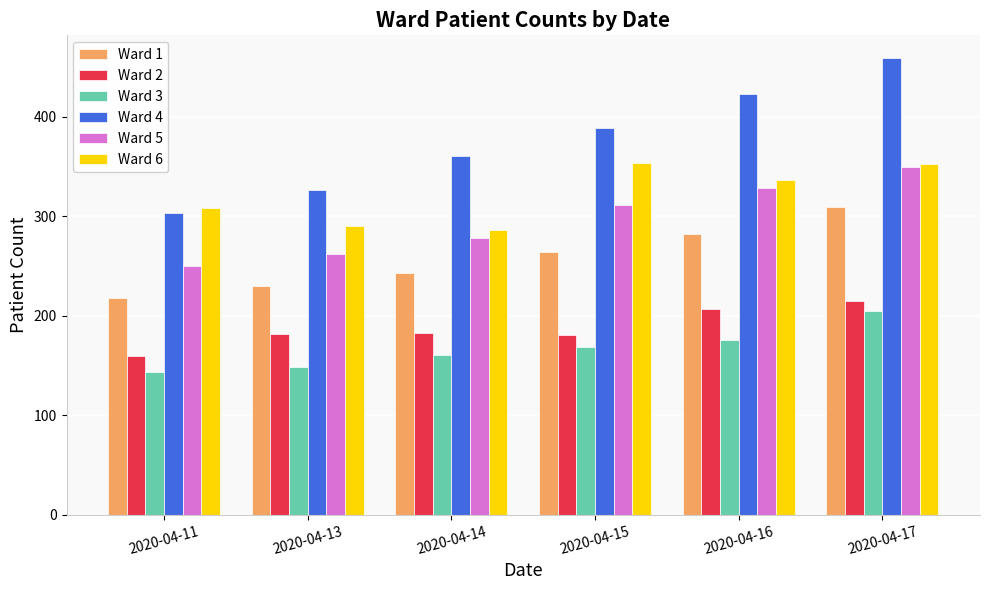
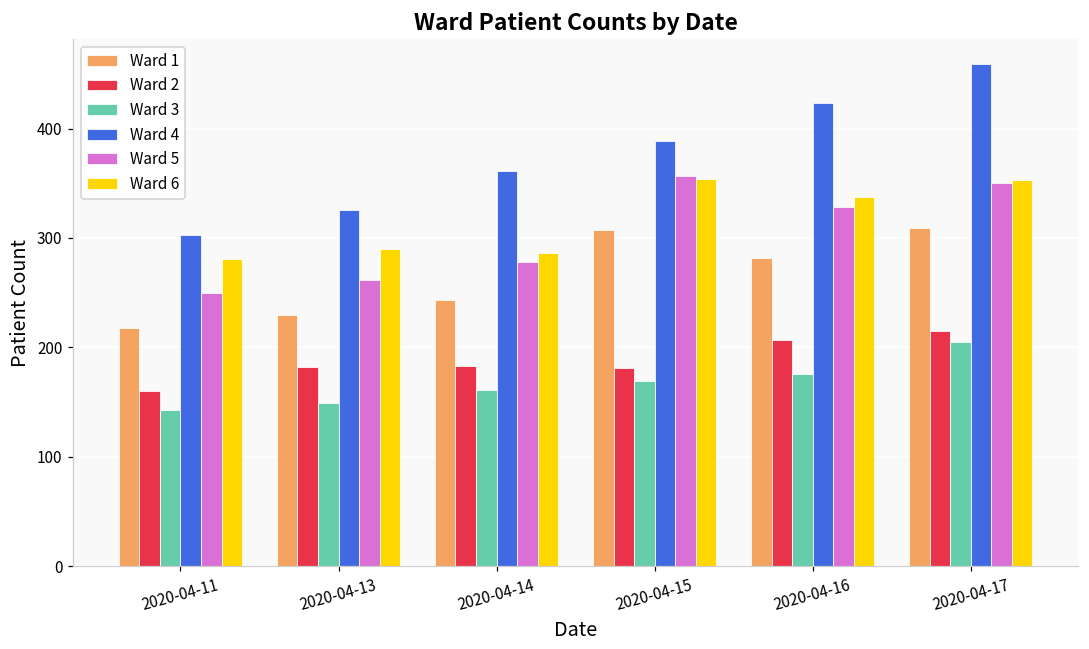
  {
    "Ward 1": {
      "2020-04-11": 220,
      "2020-04-13": 230,
      "2020-04-14": 240,
-     "2020-04-15": 260,
+     "2020-04-15": 310,
      "2020-04-16": 280,
      "2020-04-17": 310
    },
    "Ward 2": {
      "2020-04-11": 160,
      "2020-04-13": 180,
      "2020-04-14": 180,
      "2020-04-15": 180,
      "2020-04-16": 210,
      "2020-04-17": 220
    },
    "Ward 3": {
      "2020-04-11": 140,
      "2020-04-13": 150,
      "2020-04-14": 160,
      "2020-04-15": 170,
      "2020-04-16": 180,
      "2020-04-17": 210
    },
    "Ward 4": {
      "2020-04-11": 300,
      "2020-04-13": 330,
      "2020-04-14": 360,
      "2020-04-15": 390,
      "2020-04-16": 420,
      "2020-04-17": 460
    },
    "Ward 5": {
      "2020-04-11": 250,
      "2020-04-13": 260,
      "2020-04-14": 280,
-     "2020-04-15": 310,
+     "2020-04-15": 360,
      "2020-04-16": 330,
      "2020-04-17": 350
    },
    "Ward 6": {
-     "2020-04-11": 310,
+     "2020-04-11": 280,
      "2020-04-13": 290,
      "2020-04-14": 290,
      "2020-04-15": 350,
      "2020-04-16": 340,
      "2020-04-17": 350
    }
  }
